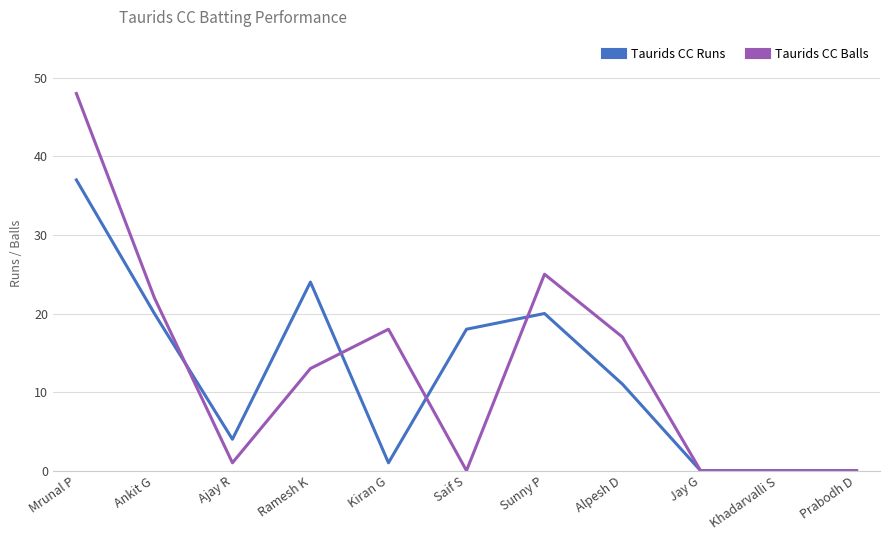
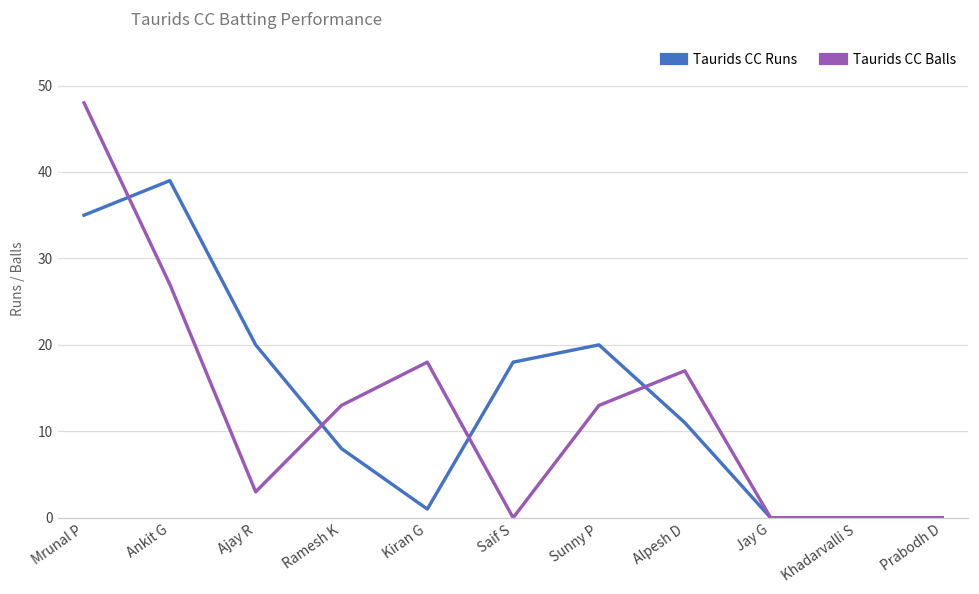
  {
    "Taurids CC Runs": {
-     "Mrunal P": 37,
-     "Ankit G": 20,
-     "Ajay R": 4,
-     "Ramesh K": 24,
+     "Mrunal P": 35,
+     "Ankit G": 39,
+     "Ajay R": 20,
+     "Ramesh K": 8,
      "Kiran G": 1,
      "Saif S": 18,
      "Sunny P": 20,
      "Alpesh D": 11
    },
    "Taurids CC Balls": {
      "Mrunal P": 48,
-     "Ankit G": 22,
-     "Ajay R": 1,
+     "Ankit G": 27,
+     "Ajay R": 3,
      "Ramesh K": 13,
      "Kiran G": 18,
      "Saif S": 0,
-     "Sunny P": 25,
+     "Sunny P": 13,
      "Alpesh D": 17
    }
  }
